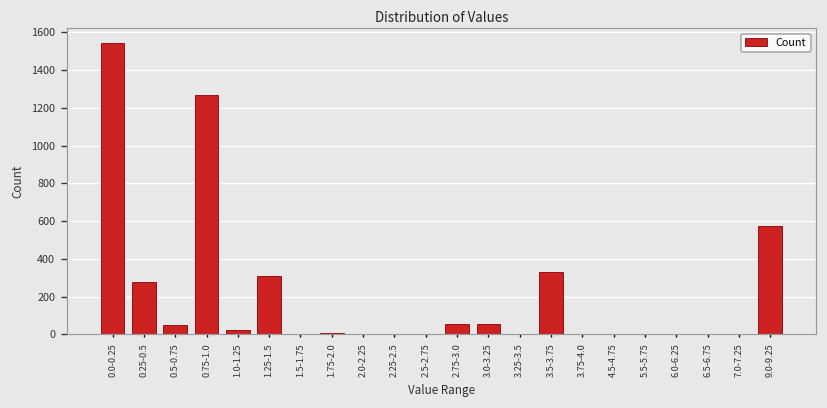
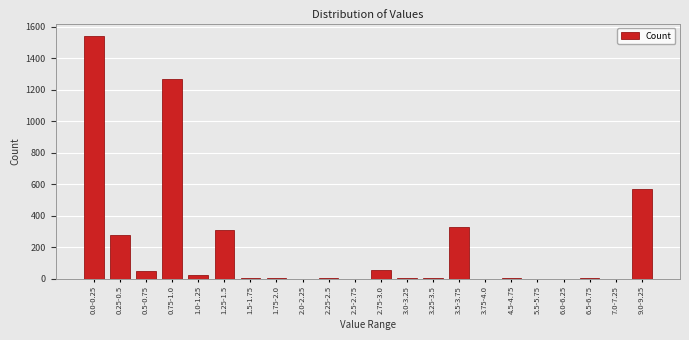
  {
    "0.0-0.25": 1540,
    "0.25-0.5": 280,
    "0.5-0.75": 50,
    "0.75-1.0": 1270,
    "1.0-1.25": 20,
    "1.25-1.5": 310,
    "2.0-2.25": 0,
    "2.5-2.75": 0,
    "2.75-3.0": 60,
-   "3.0-3.25": 50,
+   "3.0-3.25": 0,
    "3.5-3.75": 330,
    "3.75-4.0": 0,
    "5.5-5.75": 0,
    "6.0-6.25": 0,
    "7.0-7.25": 0,
    "9.0-9.25": 570
  }
